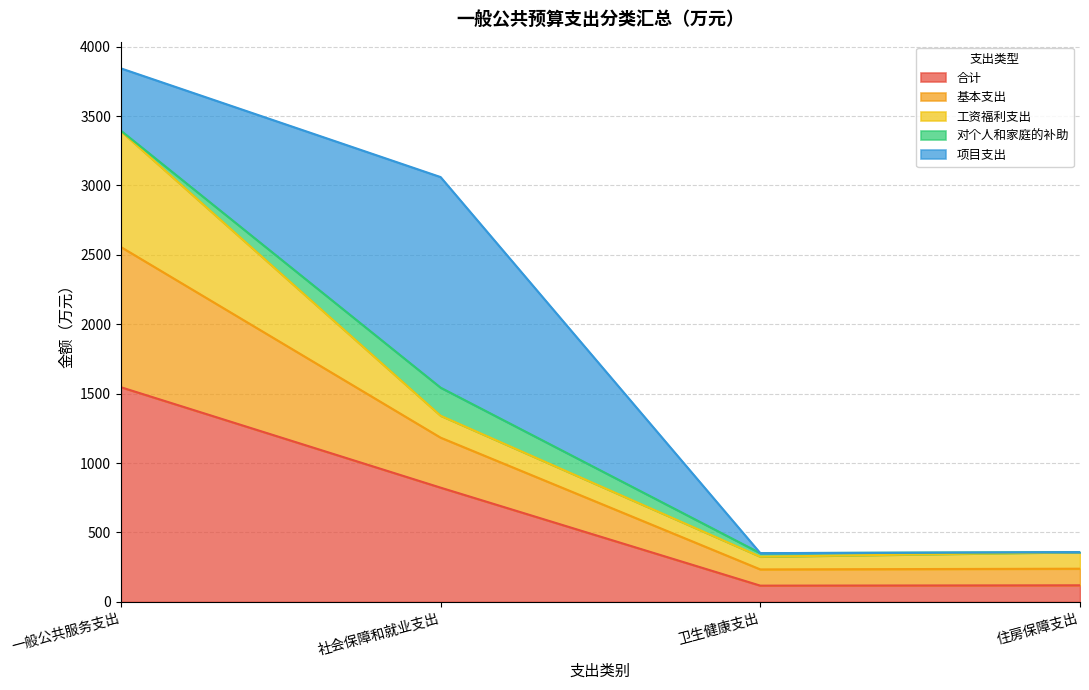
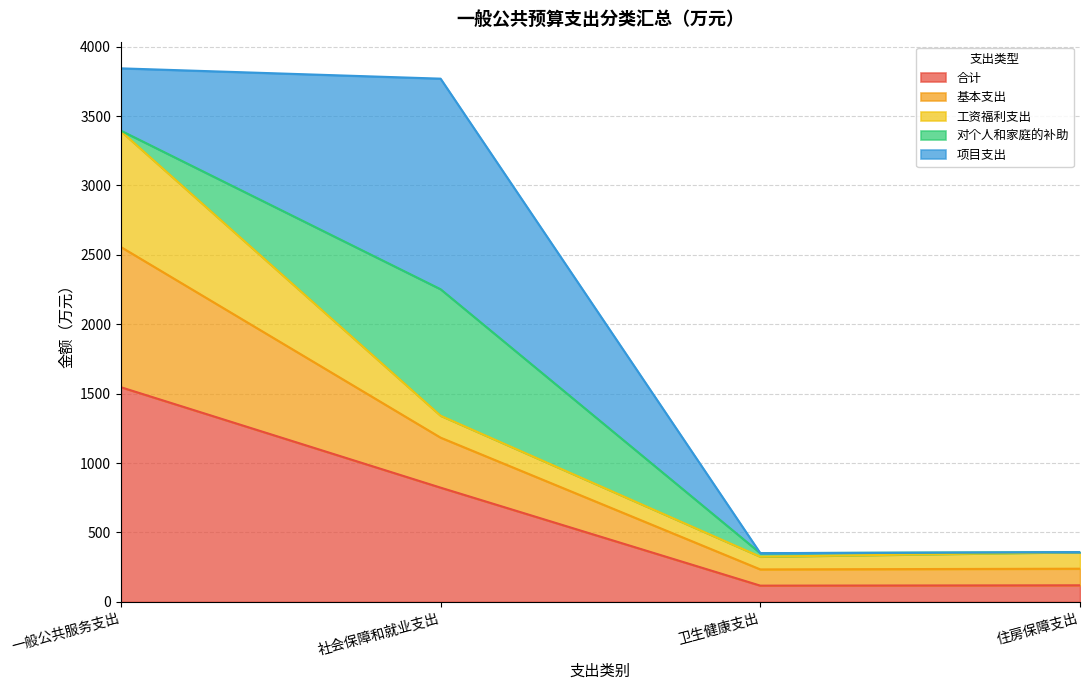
  {
    "合计": {
      "一般公共服务支出": 1550,
      "社会保障和就业支出": 820,
      "卫生健康支出": 120,
      "住房保障支出": 120
    },
    "对个人和家庭的补助": {
-     "社会保障和就业支出": 200
+     "社会保障和就业支出": 910
    },
    "项目支出": {
      "一般公共服务支出": 450,
      "社会保障和就业支出": 1520
    }
  }
